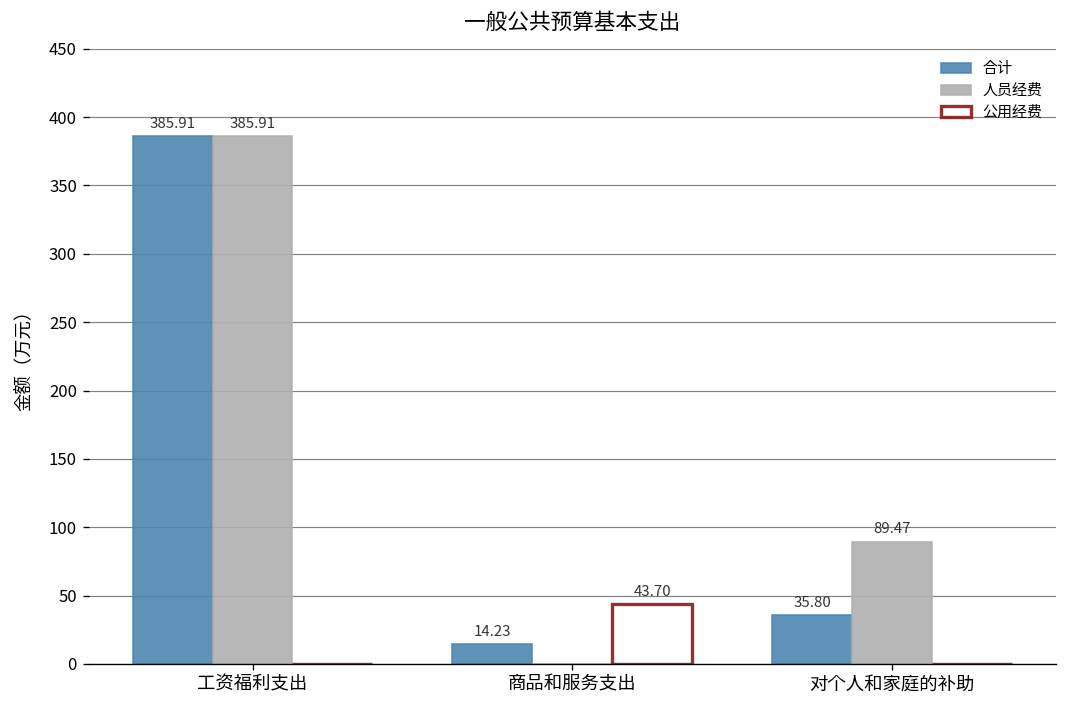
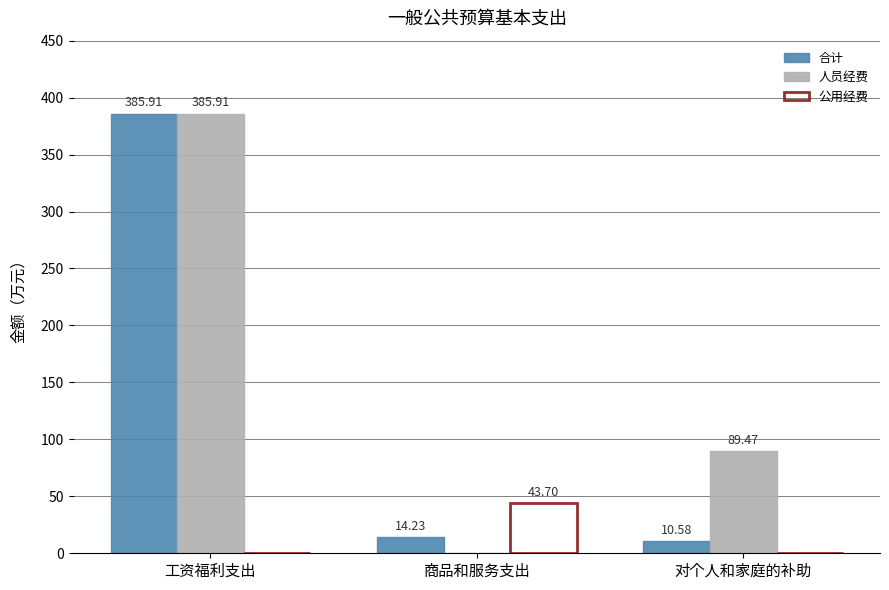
  {
    "合计": {
      "工资福利支出": 385.91,
      "商品和服务支出": 14.23,
-     "对个人和家庭的补助": 35.80
+     "对个人和家庭的补助": 10.58
    },
    "人员经费": {
      "工资福利支出": 385.91,
      "对个人和家庭的补助": 89.47
    },
    "公用经费": {
      "商品和服务支出": 43.70
    }
  }
